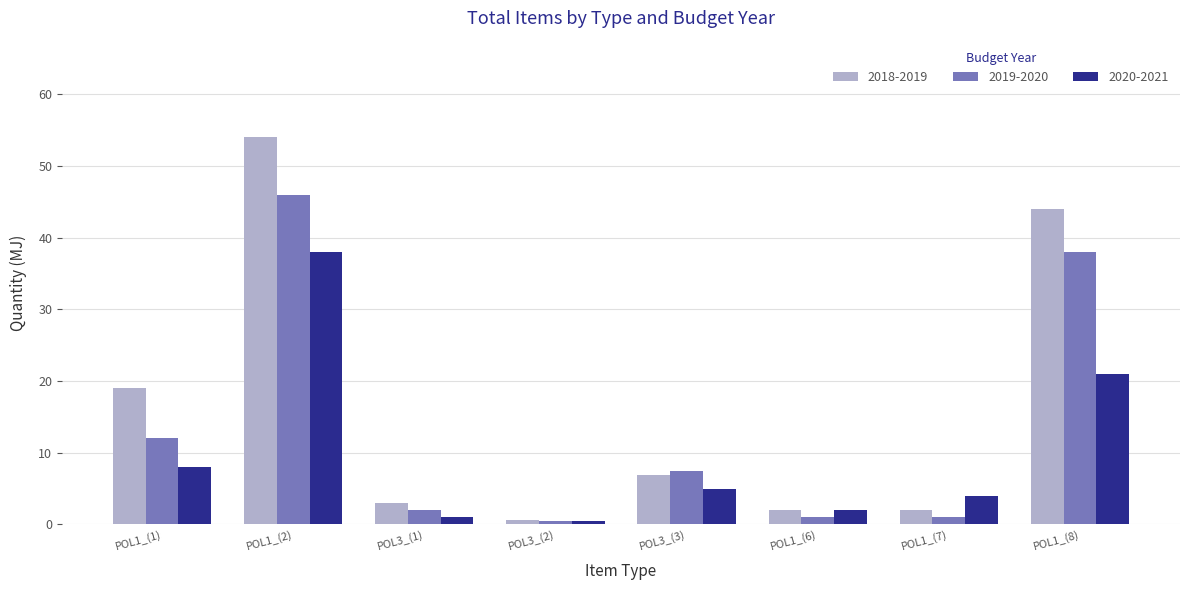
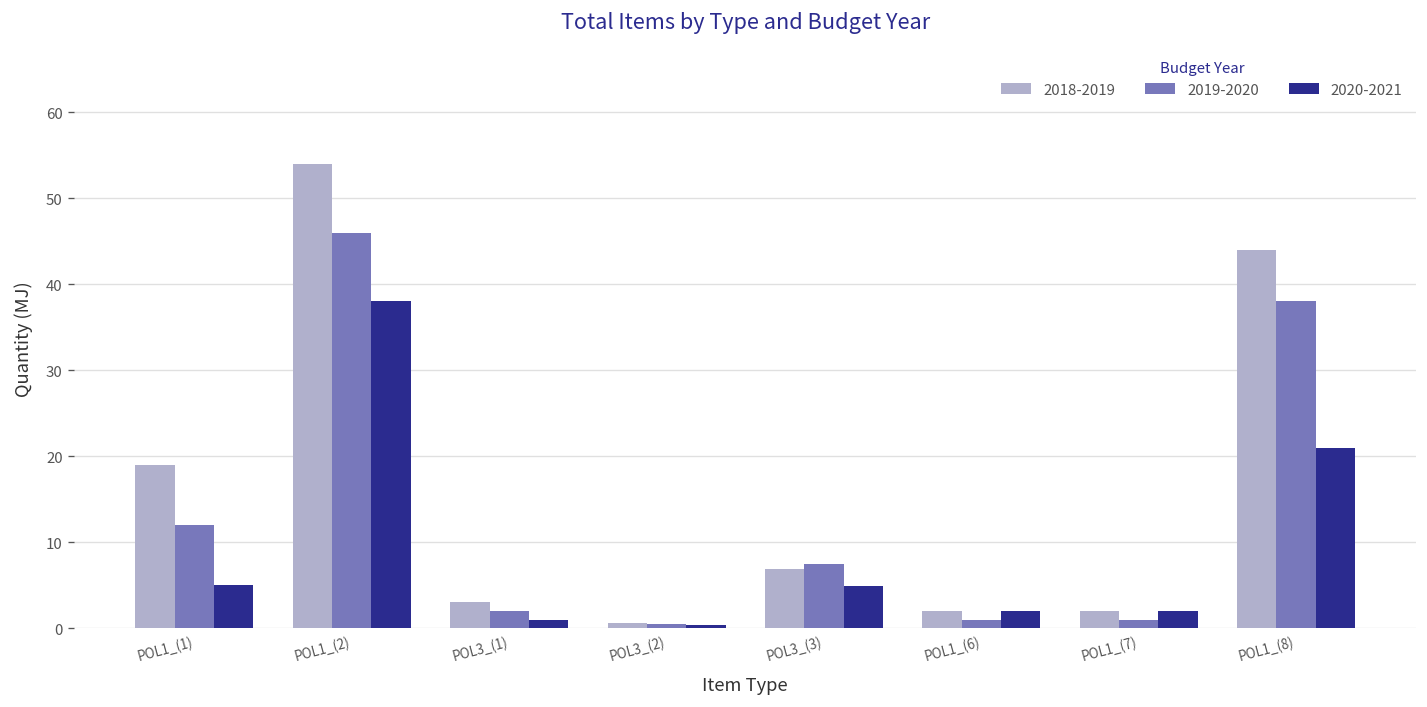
  {
    "2018-2019": {
      "POL1_(1)": 19,
      "POL1_(2)": 54,
      "POL3_(1)": 3,
      "POL3_(2)": 1,
      "POL3_(3)": 7,
      "POL1_(6)": 2,
      "POL1_(7)": 2,
      "POL1_(8)": 44
    },
    "2019-2020": {
      "POL1_(1)": 12,
      "POL1_(2)": 46,
      "POL3_(1)": 2,
      "POL3_(2)": 1,
      "POL3_(3)": 7,
      "POL1_(6)": 1,
      "POL1_(7)": 1,
      "POL1_(8)": 38
    },
    "2020-2021": {
-     "POL1_(1)": 8,
+     "POL1_(1)": 5,
      "POL1_(2)": 38,
      "POL3_(1)": 1,
      "POL3_(2)": 0,
      "POL3_(3)": 5,
      "POL1_(6)": 2,
-     "POL1_(7)": 4,
+     "POL1_(7)": 2,
      "POL1_(8)": 21
    }
  }
